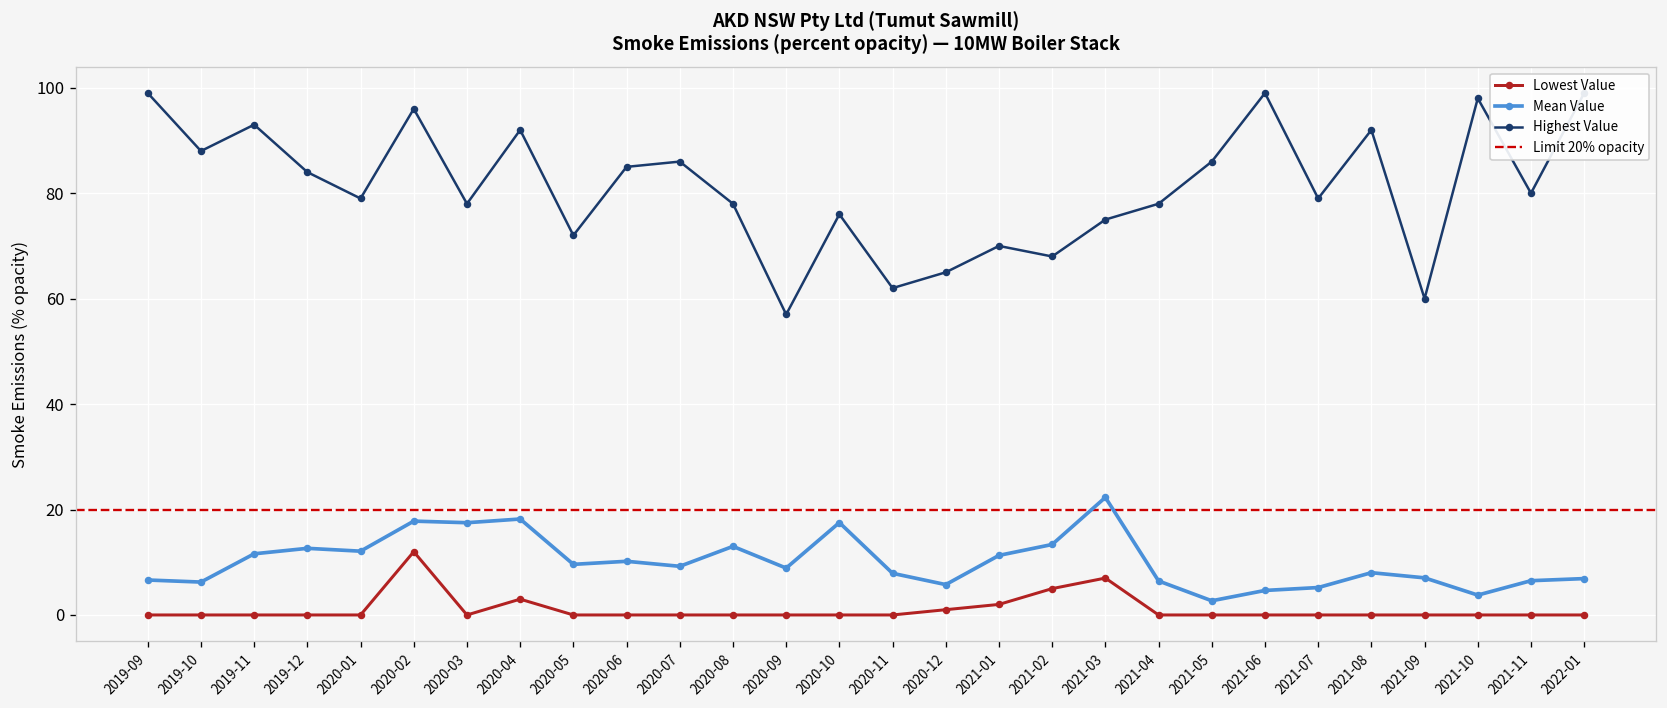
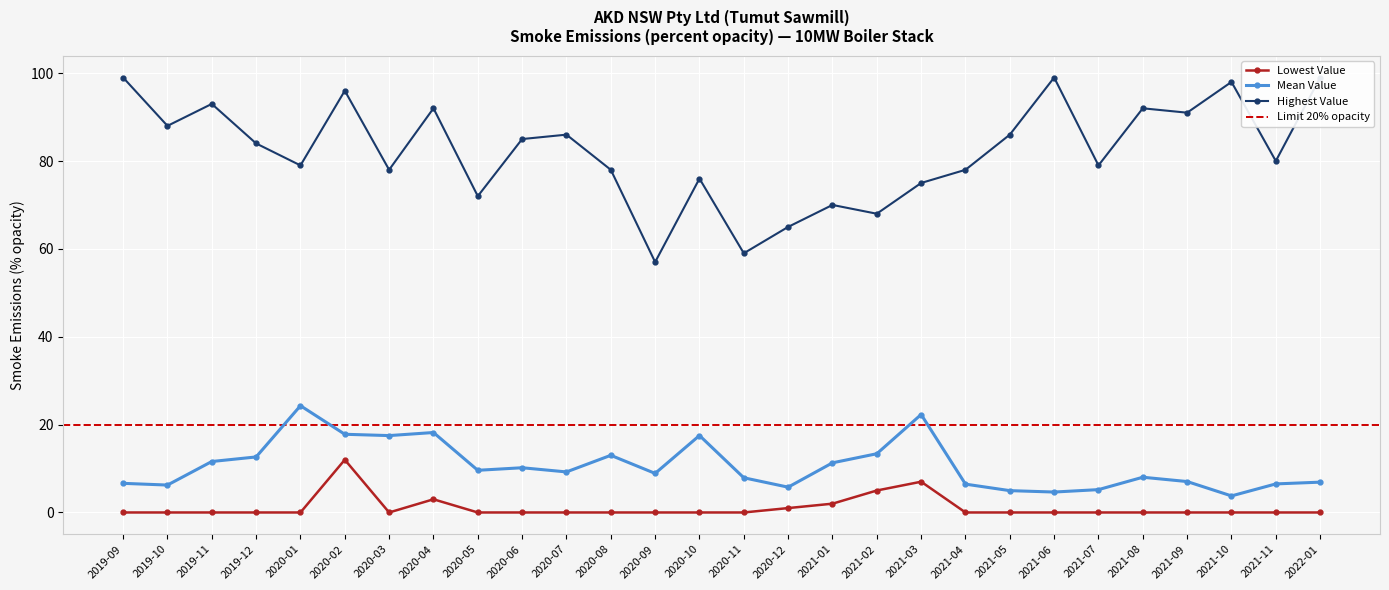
  {
    "Lowest Value": {
      "2019-09": 0,
      "2019-10": 0,
      "2019-11": 0,
      "2019-12": 0,
      "2020-01": 0,
      "2020-02": 12,
      "2020-03": 0,
      "2020-04": 3,
      "2020-05": 0,
      "2020-06": 0,
      "2020-07": 0,
      "2020-08": 0,
      "2020-09": 0,
      "2020-10": 0,
      "2020-11": 0,
      "2020-12": 1,
      "2021-01": 2,
      "2021-02": 5,
      "2021-03": 7,
      "2021-04": 0,
      "2021-05": 0,
      "2021-06": 0,
      "2021-07": 0,
      "2021-08": 0,
      "2021-09": 0,
      "2021-10": 0,
      "2021-11": 0,
      "2022-01": 0
    },
    "Mean Value": {
      "2019-09": 7,
      "2019-10": 6,
      "2019-11": 12,
      "2019-12": 13,
-     "2020-01": 12,
+     "2020-01": 24,
      "2020-02": 18,
      "2020-03": 18,
      "2020-04": 18,
      "2020-05": 10,
      "2020-06": 10,
      "2020-07": 9,
      "2020-08": 13,
      "2020-09": 9,
      "2020-10": 18,
      "2020-11": 8,
      "2020-12": 6,
      "2021-01": 11,
      "2021-02": 13,
      "2021-03": 22,
      "2021-04": 6,
-     "2021-05": 3,
+     "2021-05": 5,
      "2021-06": 5,
      "2021-07": 5,
      "2021-08": 8,
      "2021-09": 7,
      "2021-10": 4,
      "2021-11": 7,
      "2022-01": 7
    },
    "Highest Value": {
      "2019-09": 99,
      "2019-10": 88,
      "2019-11": 93,
      "2019-12": 84,
      "2020-01": 79,
      "2020-02": 96,
      "2020-03": 78,
      "2020-04": 92,
      "2020-05": 72,
      "2020-06": 85,
      "2020-07": 86,
      "2020-08": 78,
      "2020-09": 57,
      "2020-10": 76,
-     "2020-11": 62,
+     "2020-11": 59,
      "2020-12": 65,
      "2021-01": 70,
      "2021-02": 68,
      "2021-03": 75,
      "2021-04": 78,
      "2021-05": 86,
      "2021-06": 99,
      "2021-07": 79,
      "2021-08": 92,
-     "2021-09": 60,
+     "2021-09": 91,
      "2021-10": 98,
      "2021-11": 80
    }
  }
